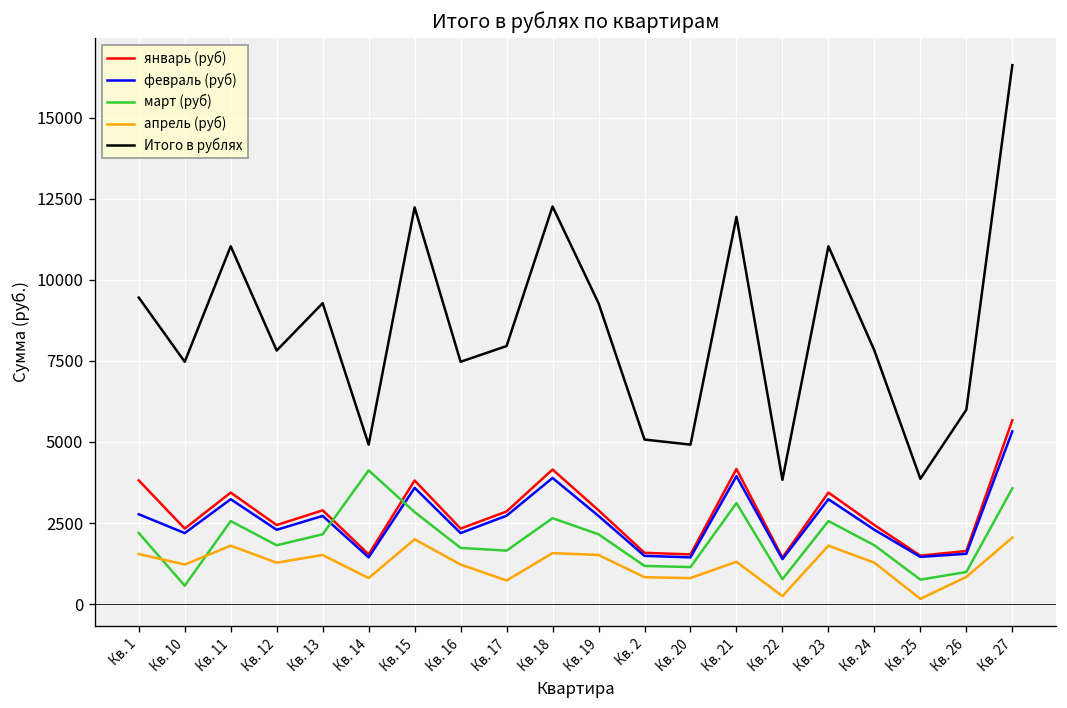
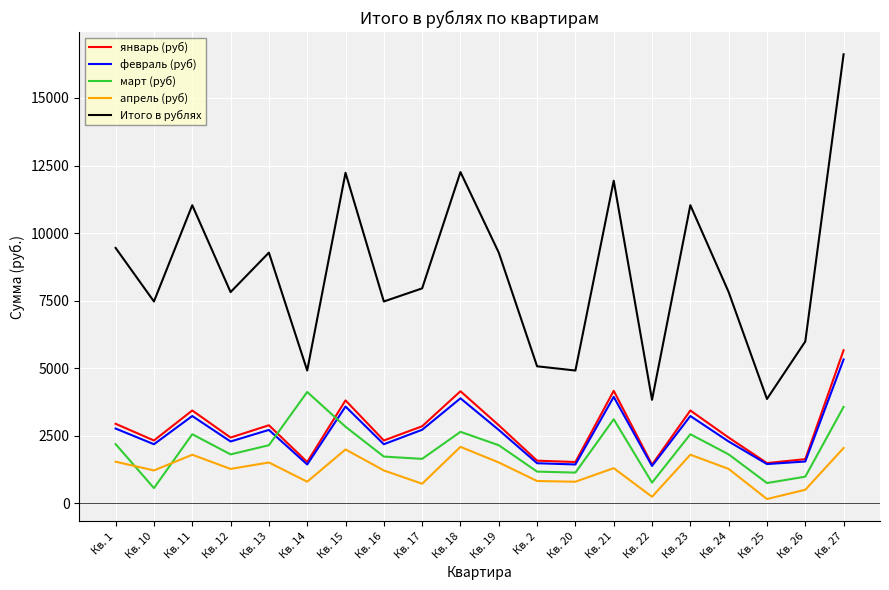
  {
    "январь (руб)": {
-     "Кв. 1": 3800,
+     "Кв. 1": 2900,
      "Кв. 10": 2300,
      "Кв. 11": 3400,
      "Кв. 12": 2400,
      "Кв. 13": 2900,
      "Кв. 15": 3800,
      "Кв. 16": 2300,
      "Кв. 17": 2900,
      "Кв. 18": 4100,
      "Кв. 19": 2900,
      "Кв. 21": 4200,
      "Кв. 23": 3400,
      "Кв. 24": 2400,
      "Кв. 27": 5700
    },
    "февраль (руб)": {
      "Кв. 1": 2800,
      "Кв. 10": 2200,
      "Кв. 11": 3200,
      "Кв. 12": 2300,
      "Кв. 13": 2700,
      "Кв. 15": 3600,
      "Кв. 16": 2200,
      "Кв. 17": 2700,
      "Кв. 18": 3900,
      "Кв. 19": 2700,
      "Кв. 21": 3900,
      "Кв. 23": 3200,
      "Кв. 24": 2300,
      "Кв. 27": 5300
    },
    "март (руб)": {
      "Кв. 1": 2200,
      "Кв. 10": 600,
      "Кв. 11": 2600,
      "Кв. 12": 1800,
      "Кв. 13": 2200,
      "Кв. 14": 4100,
      "Кв. 15": 2800,
      "Кв. 16": 1700,
      "Кв. 17": 1600,
      "Кв. 18": 2600,
      "Кв. 19": 2200,
      "Кв. 2": 1200,
      "Кв. 20": 1100,
      "Кв. 21": 3100,
      "Кв. 22": 800,
      "Кв. 23": 2600,
      "Кв. 24": 1800,
      "Кв. 25": 800,
      "Кв. 26": 1000,
      "Кв. 27": 3600
    },
    "апрель (руб)": {
      "Кв. 1": 1500,
      "Кв. 10": 1200,
      "Кв. 11": 1800,
      "Кв. 12": 1300,
      "Кв. 13": 1500,
      "Кв. 14": 800,
      "Кв. 15": 2000,
      "Кв. 16": 1200,
      "Кв. 17": 700,
-     "Кв. 18": 1600,
+     "Кв. 18": 2100,
      "Кв. 19": 1500,
      "Кв. 2": 800,
      "Кв. 20": 800,
      "Кв. 21": 1300,
      "Кв. 22": 200,
      "Кв. 23": 1800,
      "Кв. 24": 1300,
      "Кв. 25": 200,
-     "Кв. 26": 800,
+     "Кв. 26": 500,
      "Кв. 27": 2100
    },
    "Итого в рублях": {
      "Кв. 1": 9500,
      "Кв. 10": 7500,
      "Кв. 11": 11000,
      "Кв. 12": 7800,
      "Кв. 13": 9300,
      "Кв. 14": 4900,
      "Кв. 15": 12200,
      "Кв. 16": 7500,
      "Кв. 17": 8000,
      "Кв. 18": 12300,
      "Кв. 19": 9300,
      "Кв. 2": 5100,
      "Кв. 20": 4900,
      "Кв. 21": 11900,
      "Кв. 22": 3800,
      "Кв. 23": 11000,
      "Кв. 24": 7800,
      "Кв. 25": 3900,
      "Кв. 26": 6000,
      "Кв. 27": 16600
    }
  }
